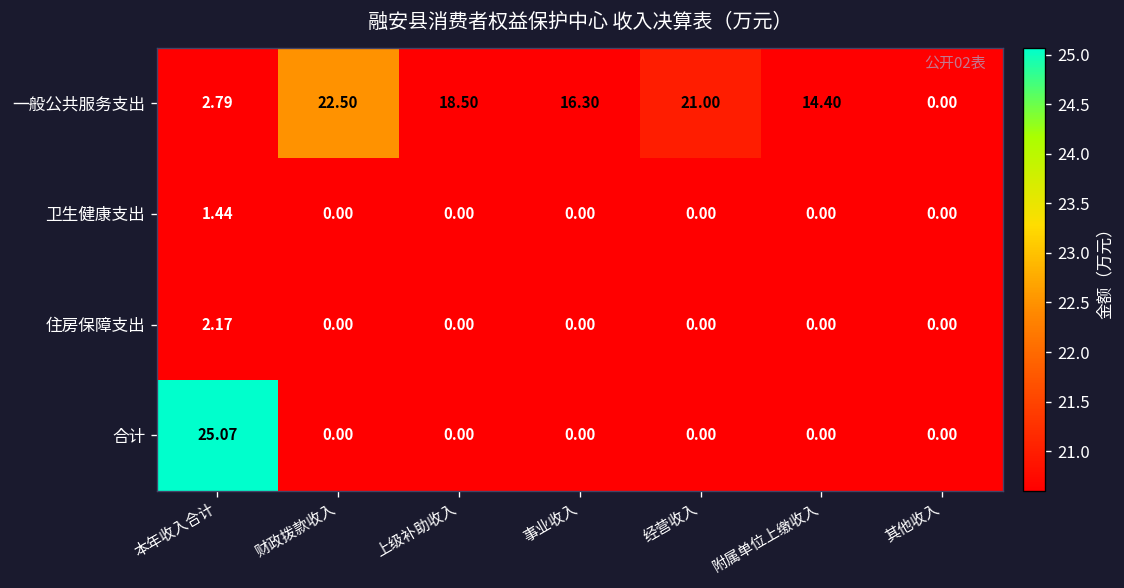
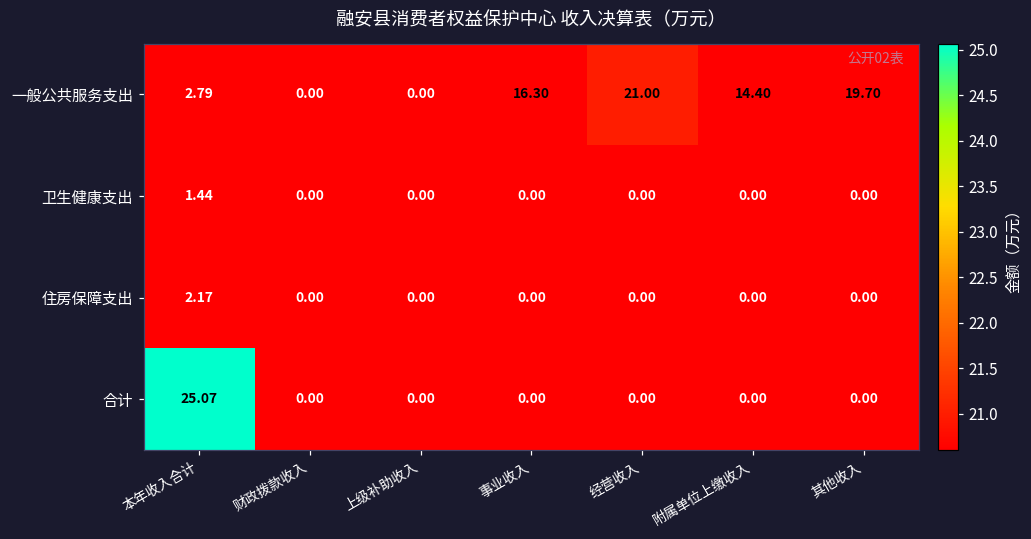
  {
    "一般公共服务支出": {
      "本年收入合计": 2.79,
-     "财政拨款收入": 22.50,
-     "上级补助收入": 18.50,
+     "财政拨款收入": 0.00,
+     "上级补助收入": 0.00,
      "事业收入": 16.30,
      "经营收入": 21.00,
      "附属单位上缴收入": 14.40,
-     "其他收入": 0.00
+     "其他收入": 19.70
    },
    "卫生健康支出": {
      "本年收入合计": 1.44,
      "财政拨款收入": 0.00,
      "上级补助收入": 0.00,
      "事业收入": 0.00,
      "经营收入": 0.00,
      "附属单位上缴收入": 0.00,
      "其他收入": 0.00
    },
    "住房保障支出": {
      "本年收入合计": 2.17,
      "财政拨款收入": 0.00,
      "上级补助收入": 0.00,
      "事业收入": 0.00,
      "经营收入": 0.00,
      "附属单位上缴收入": 0.00,
      "其他收入": 0.00
    },
    "合计": {
      "本年收入合计": 25.07,
      "财政拨款收入": 0.00,
      "上级补助收入": 0.00,
      "事业收入": 0.00,
      "经营收入": 0.00,
      "附属单位上缴收入": 0.00,
      "其他收入": 0.00
    }
  }
